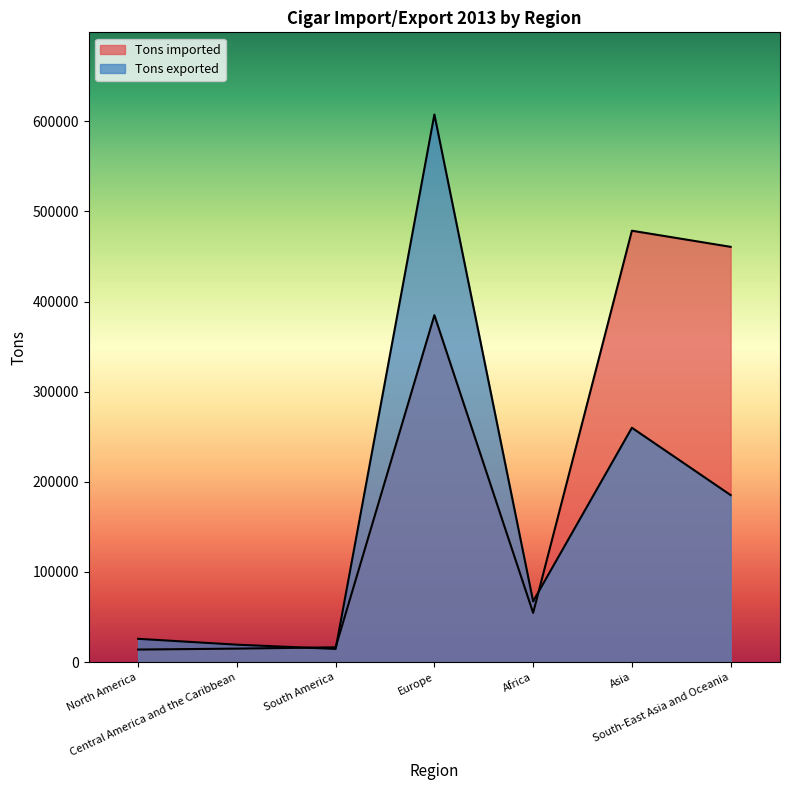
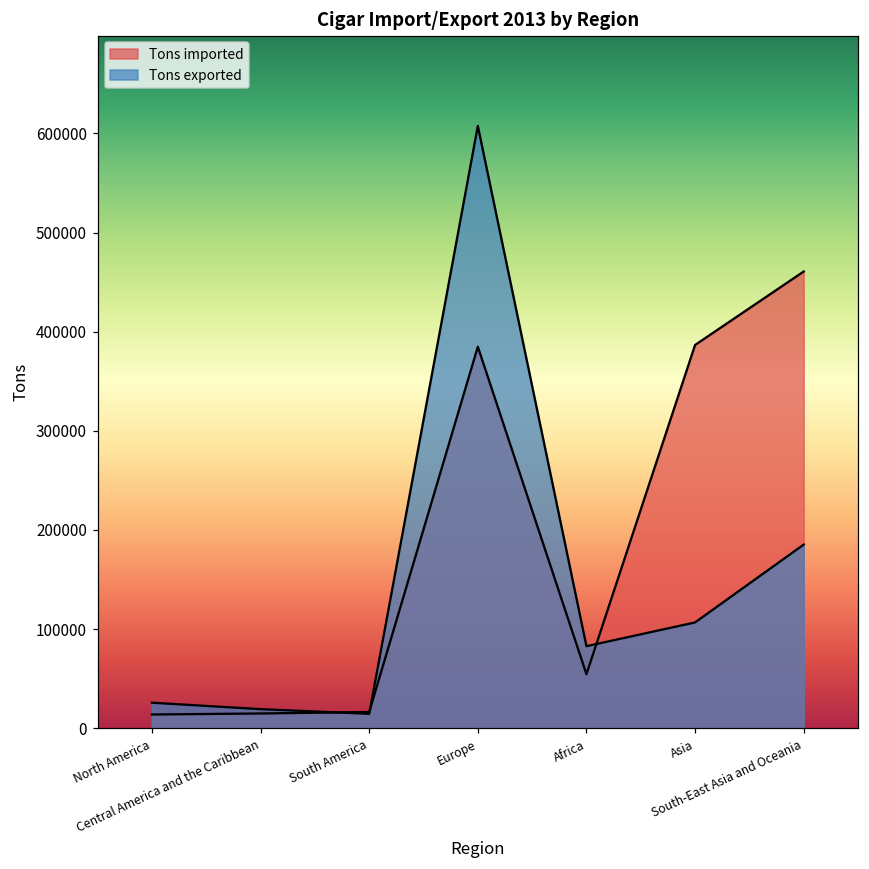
  {
    "Tons imported": {
      "North America": 10000,
      "Central America and the Caribbean": 10000,
      "Europe": 380000,
      "Africa": 50000,
-     "Asia": 480000,
+     "Asia": 390000,
      "South-East Asia and Oceania": 460000
    },
    "Tons exported": {
      "North America": 30000,
      "Central America and the Caribbean": 20000,
      "Europe": 610000,
-     "Africa": 70000,
-     "Asia": 260000,
+     "Africa": 80000,
+     "Asia": 110000,
      "South-East Asia and Oceania": 190000
    }
  }
